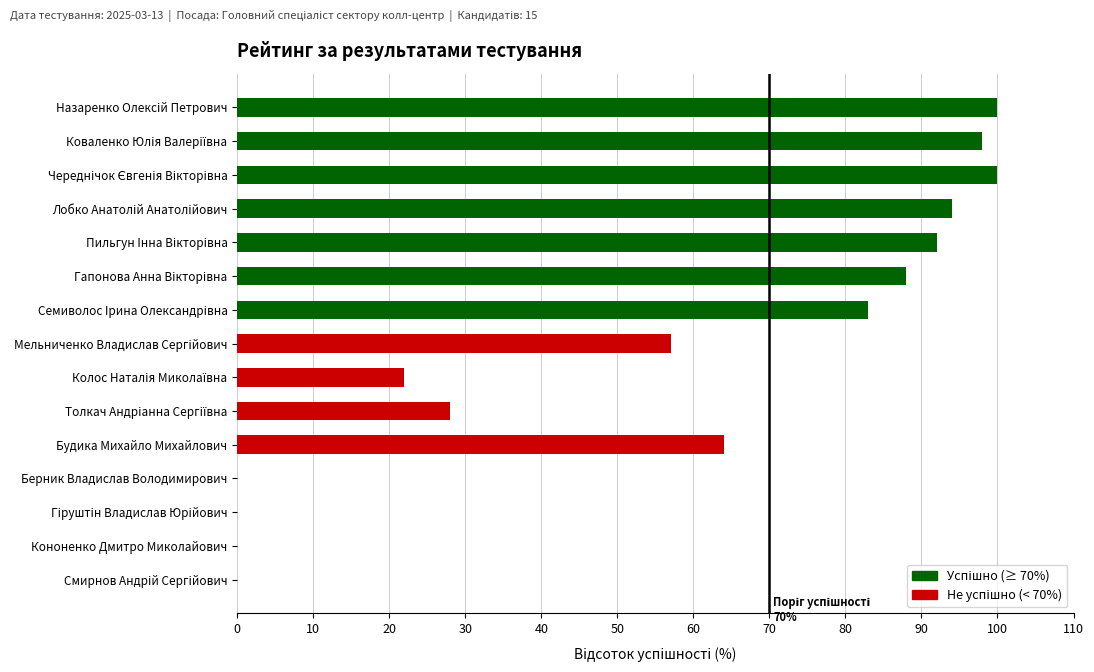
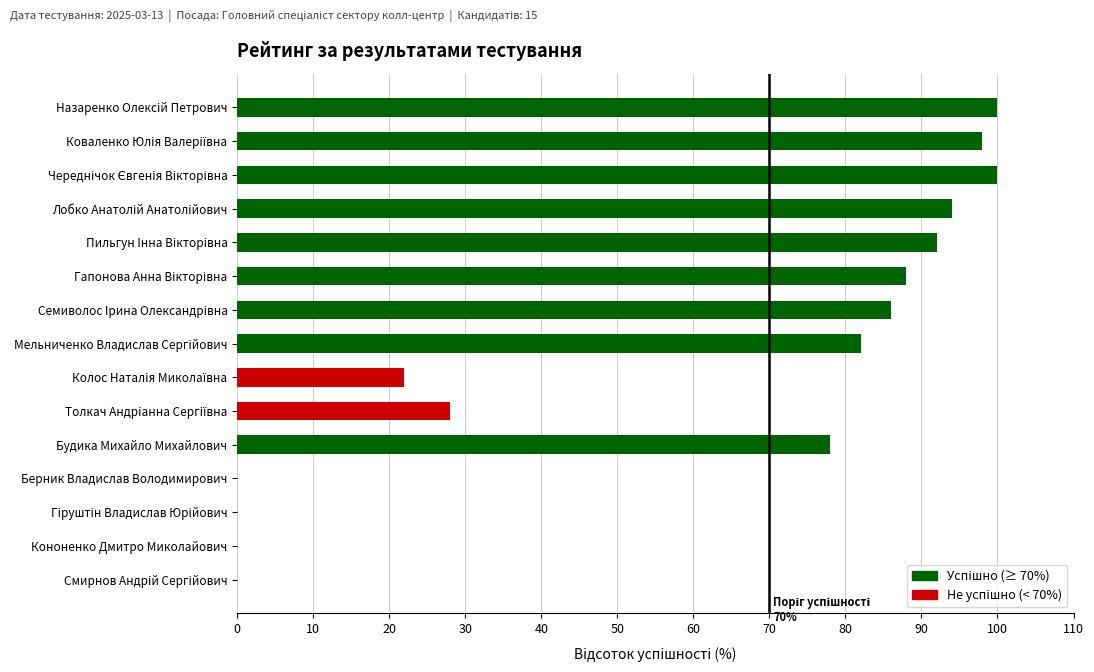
  {
    "Назаренко Олексій Петрович": 100,
    "Коваленко Юлія Валеріївна": 98,
    "Череднічок Євгенія Вікторівна": 100,
    "Лобко Анатолій Анатолійович": 94,
    "Пильгун Інна Вікторівна": 92,
    "Гапонова Анна Вікторівна": 88,
-   "Семиволос Ірина Олександрівна": 83,
-   "Мельниченко Владислав Сергійович": 57,
+   "Семиволос Ірина Олександрівна": 86,
+   "Мельниченко Владислав Сергійович": 82,
    "Колос Наталія Миколаївна": 22,
    "Толкач Андріанна Сергіївна": 28,
-   "Будика Михайло Михайлович": 64,
+   "Будика Михайло Михайлович": 78,
    "Берник Владислав Володимирович": 0,
    "Гіруштін Владислав Юрійович": 0,
    "Кононенко Дмитро Миколайович": 0,
    "Смирнов Андрій Сергійович": 0
  }
